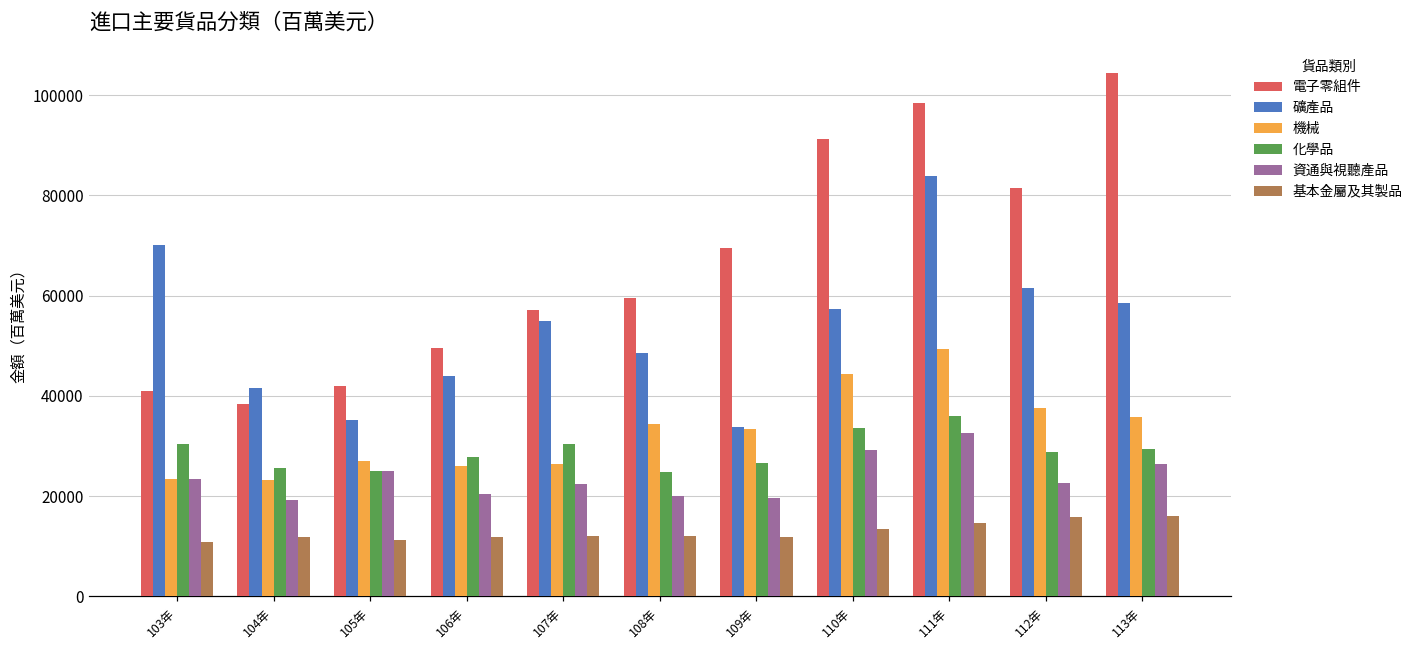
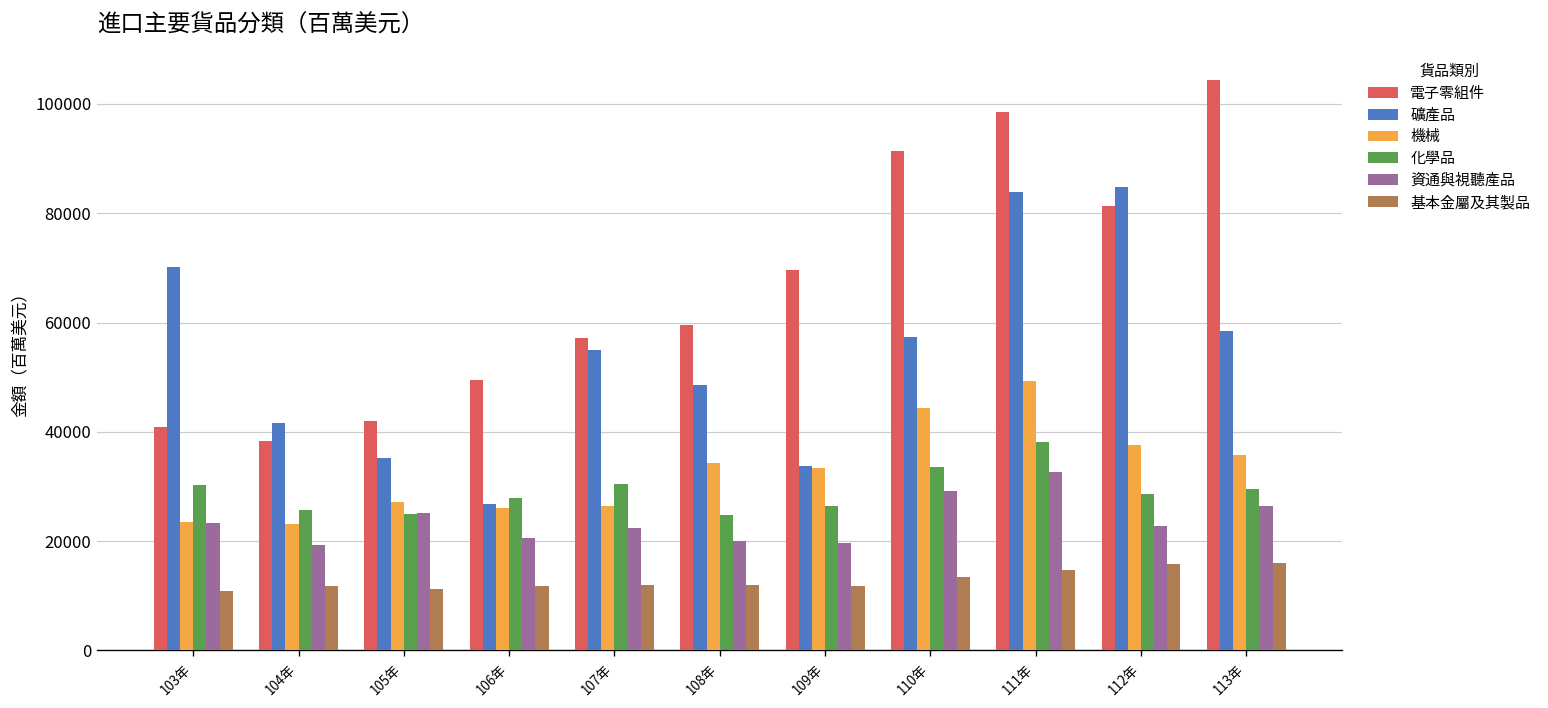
  {
    "礦產品": {
      "103年": 70000,
      "104年": 42000,
      "105年": 35000,
-     "106年": 44000,
+     "106年": 27000,
      "107年": 55000,
      "108年": 49000,
      "109年": 34000,
      "110年": 57000,
      "111年": 84000,
-     "112年": 62000,
+     "112年": 85000,
      "113年": 58000
    },
    "機械": {
      "103年": 23000,
      "104年": 23000,
      "105年": 27000,
      "106年": 26000,
      "107年": 26000,
      "108年": 34000,
      "109年": 33000,
      "110年": 44000,
      "111年": 49000,
      "112年": 38000,
      "113年": 36000
    },
    "化學品": {
      "103年": 30000,
      "104年": 26000,
      "105年": 25000,
      "106年": 28000,
      "107年": 30000,
      "108年": 25000,
      "109年": 26000,
      "110年": 34000,
-     "111年": 36000,
+     "111年": 38000,
      "112年": 29000,
      "113年": 29000
    },
    "資通與視聽產品": {
      "103年": 23000,
      "104年": 19000,
      "105年": 25000,
      "106年": 20000,
      "107年": 22000,
      "108年": 20000,
      "109年": 20000,
      "110年": 29000,
      "111年": 33000,
      "112年": 23000,
      "113年": 26000
    }
  }
